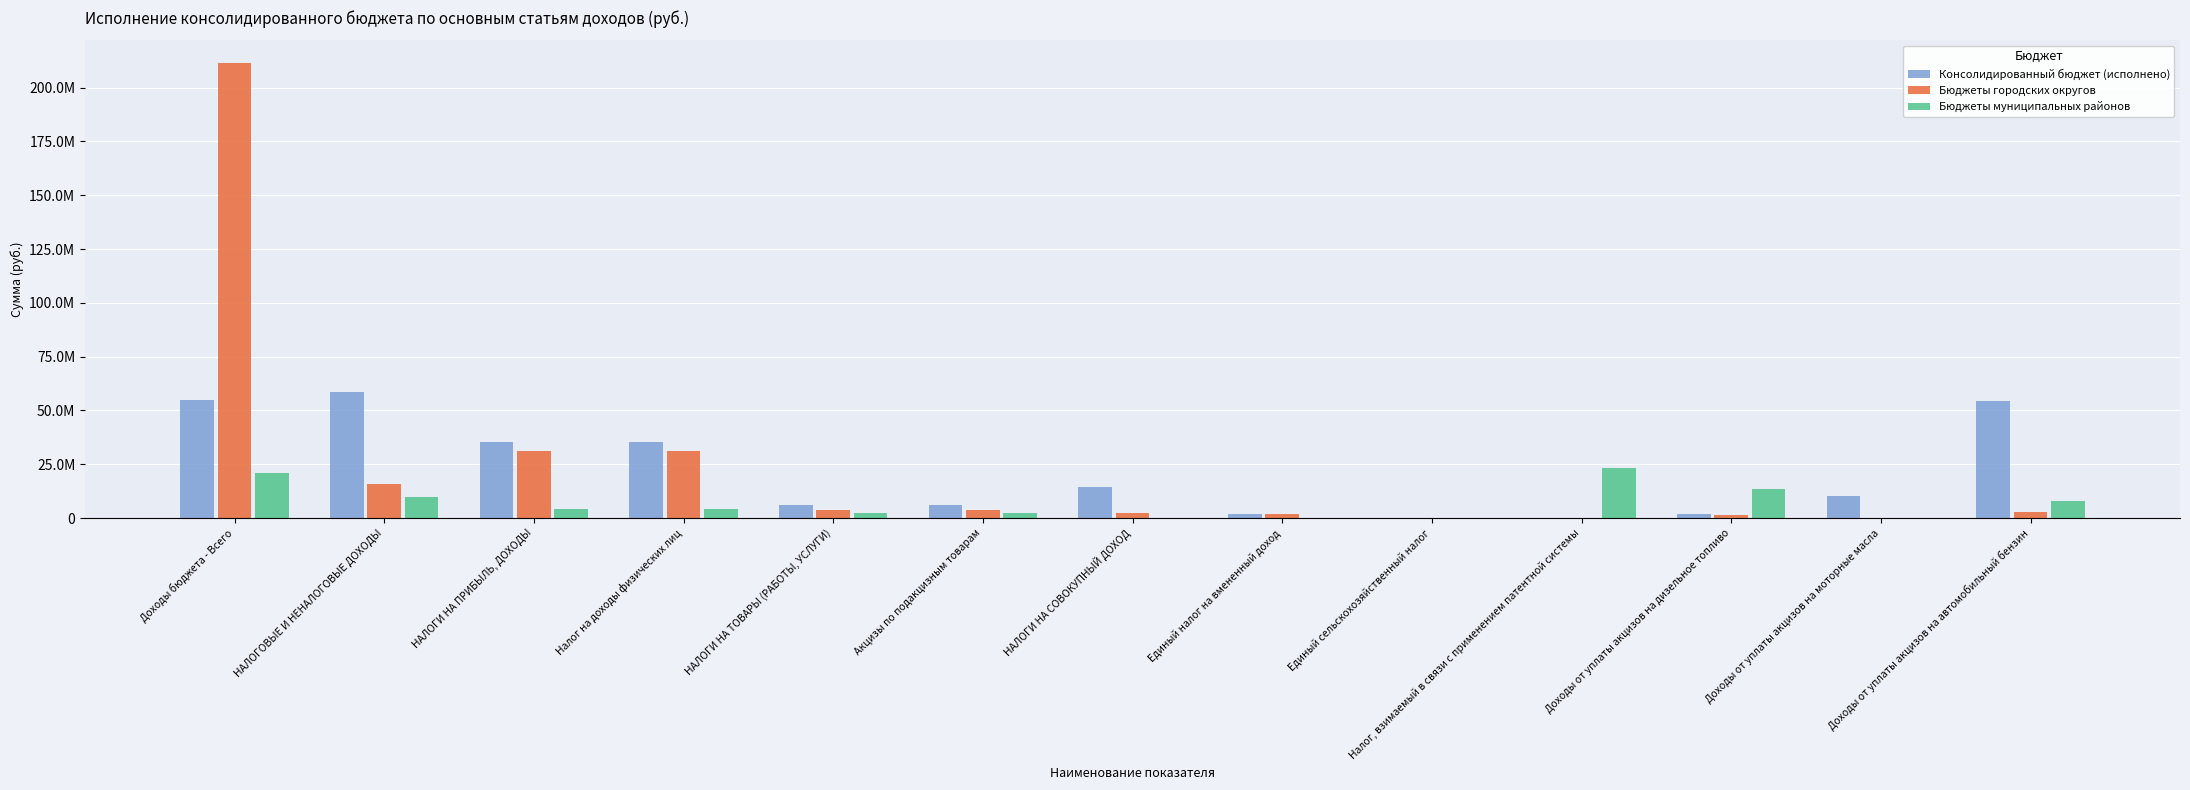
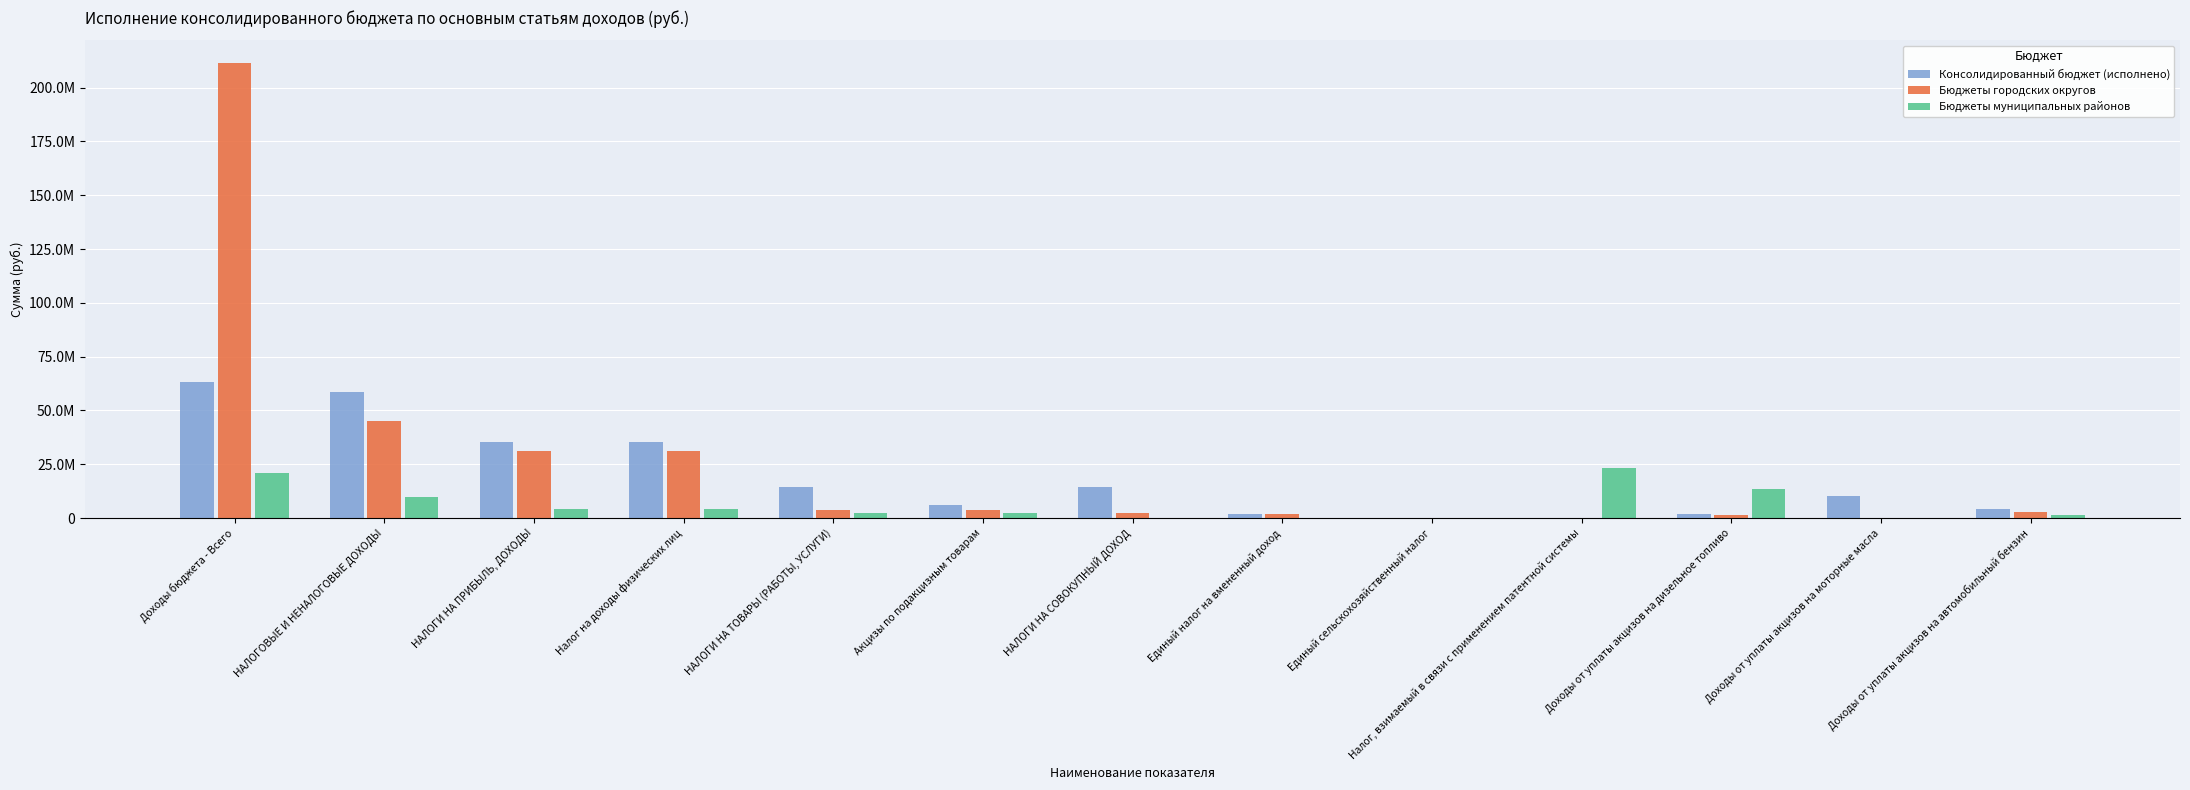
  {
    "Консолидированный бюджет (исполнено)": {
-     "Доходы бюджета - Всего": 55000000,
+     "Доходы бюджета - Всего": 63000000,
      "НАЛОГОВЫЕ И НЕНАЛОГОВЫЕ ДОХОДЫ": 59000000,
      "НАЛОГИ НА ПРИБЫЛЬ, ДОХОДЫ": 35000000,
      "Налог на доходы физических лиц": 35000000,
-     "НАЛОГИ НА ТОВАРЫ (РАБОТЫ, УСЛУГИ)": 6000000,
+     "НАЛОГИ НА ТОВАРЫ (РАБОТЫ, УСЛУГИ)": 14000000,
      "Акцизы по подакцизным товарам": 6000000,
      "НАЛОГИ НА СОВОКУПНЫЙ ДОХОД": 14000000,
      "Единый налог на вмененный доход": 2000000,
      "Доходы от уплаты акцизов на дизельное топливо": 2000000,
      "Доходы от уплаты акцизов на моторные масла": 10000000,
-     "Доходы от уплаты акцизов на автомобильный бензин": 54000000
+     "Доходы от уплаты акцизов на автомобильный бензин": 4000000
    },
    "Бюджеты городских округов": {
      "Доходы бюджета - Всего": 211000000,
-     "НАЛОГОВЫЕ И НЕНАЛОГОВЫЕ ДОХОДЫ": 16000000,
+     "НАЛОГОВЫЕ И НЕНАЛОГОВЫЕ ДОХОДЫ": 45000000,
      "НАЛОГИ НА ПРИБЫЛЬ, ДОХОДЫ": 31000000,
      "Налог на доходы физических лиц": 31000000,
      "НАЛОГИ НА ТОВАРЫ (РАБОТЫ, УСЛУГИ)": 4000000,
      "Акцизы по подакцизным товарам": 4000000,
      "НАЛОГИ НА СОВОКУПНЫЙ ДОХОД": 2000000,
      "Единый налог на вмененный доход": 2000000,
      "Доходы от уплаты акцизов на дизельное топливо": 1000000,
      "Доходы от уплаты акцизов на автомобильный бензин": 3000000
    },
    "Бюджеты муниципальных районов": {
      "Доходы бюджета - Всего": 21000000,
      "НАЛОГОВЫЕ И НЕНАЛОГОВЫЕ ДОХОДЫ": 10000000,
      "НАЛОГИ НА ПРИБЫЛЬ, ДОХОДЫ": 4000000,
      "Налог на доходы физических лиц": 4000000,
      "НАЛОГИ НА ТОВАРЫ (РАБОТЫ, УСЛУГИ)": 2000000,
      "Акцизы по подакцизным товарам": 2000000,
      "Единый налог на вмененный доход": 0,
      "Налог, взимаемый в связи с применением патентной системы": 23000000,
      "Доходы от уплаты акцизов на дизельное топливо": 14000000,
-     "Доходы от уплаты акцизов на автомобильный бензин": 8000000
+     "Доходы от уплаты акцизов на автомобильный бензин": 1000000
    }
  }
